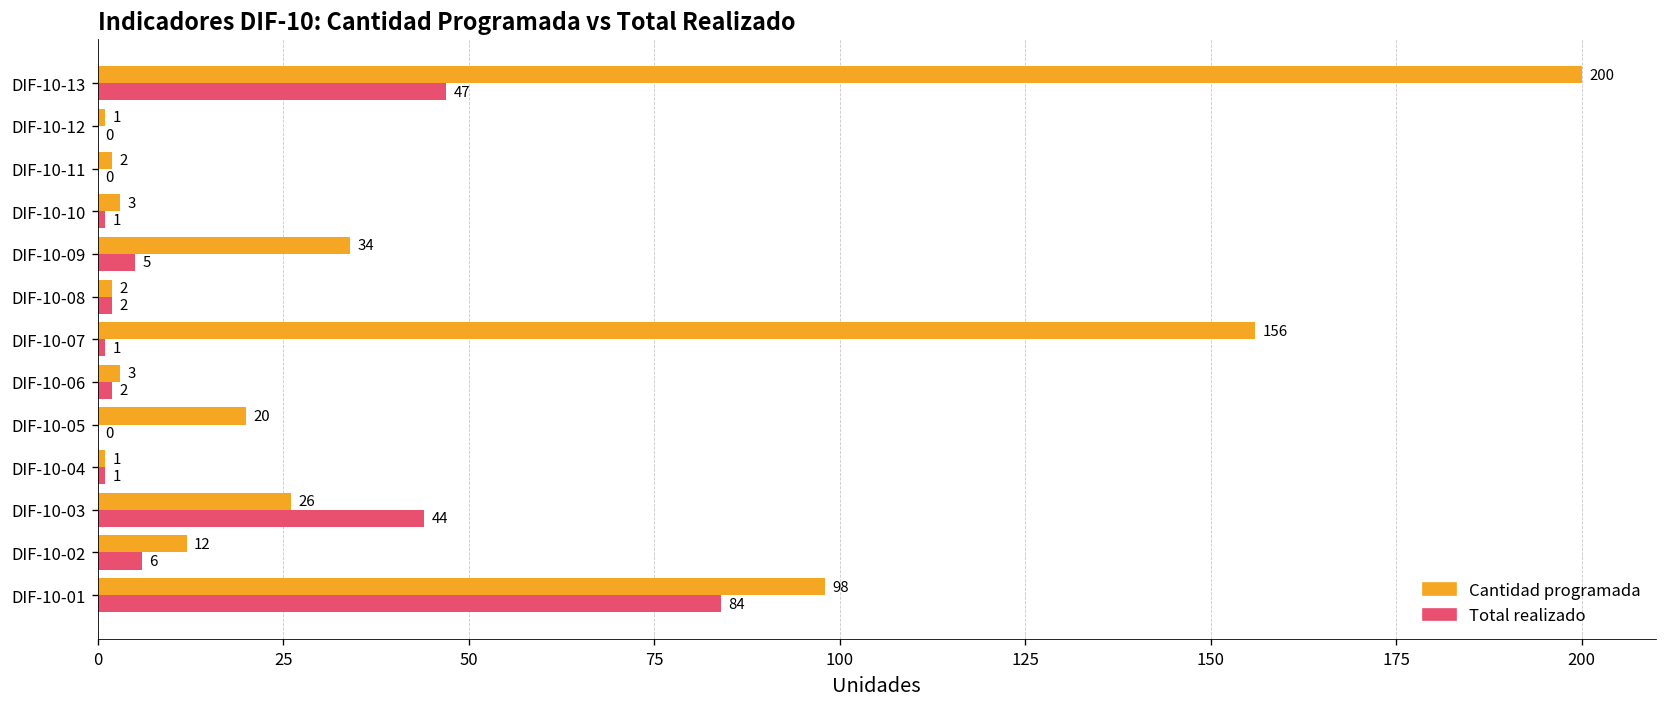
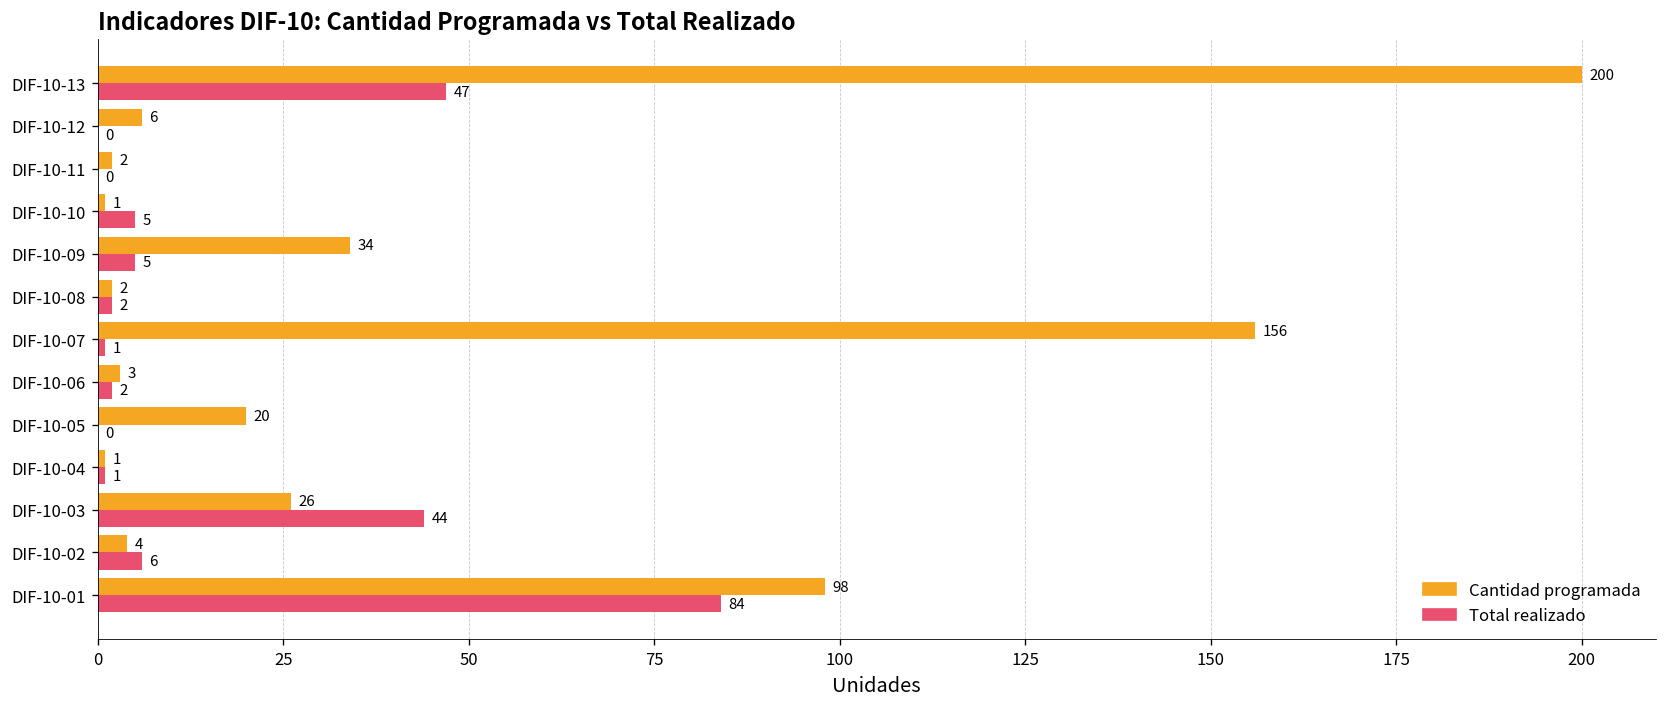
  {
    "Cantidad programada": {
      "DIF-10-13": 200,
-     "DIF-10-12": 1,
+     "DIF-10-12": 6,
      "DIF-10-11": 2,
-     "DIF-10-10": 3,
+     "DIF-10-10": 1,
      "DIF-10-09": 34,
      "DIF-10-08": 2,
      "DIF-10-07": 156,
      "DIF-10-06": 3,
      "DIF-10-05": 20,
      "DIF-10-04": 1,
      "DIF-10-03": 26,
-     "DIF-10-02": 12,
+     "DIF-10-02": 4,
      "DIF-10-01": 98
    },
    "Total realizado": {
      "DIF-10-13": 47,
      "DIF-10-12": 0,
      "DIF-10-11": 0,
-     "DIF-10-10": 1,
+     "DIF-10-10": 5,
      "DIF-10-09": 5,
      "DIF-10-08": 2,
      "DIF-10-07": 1,
      "DIF-10-06": 2,
      "DIF-10-05": 0,
      "DIF-10-04": 1,
      "DIF-10-03": 44,
      "DIF-10-02": 6,
      "DIF-10-01": 84
    }
  }
